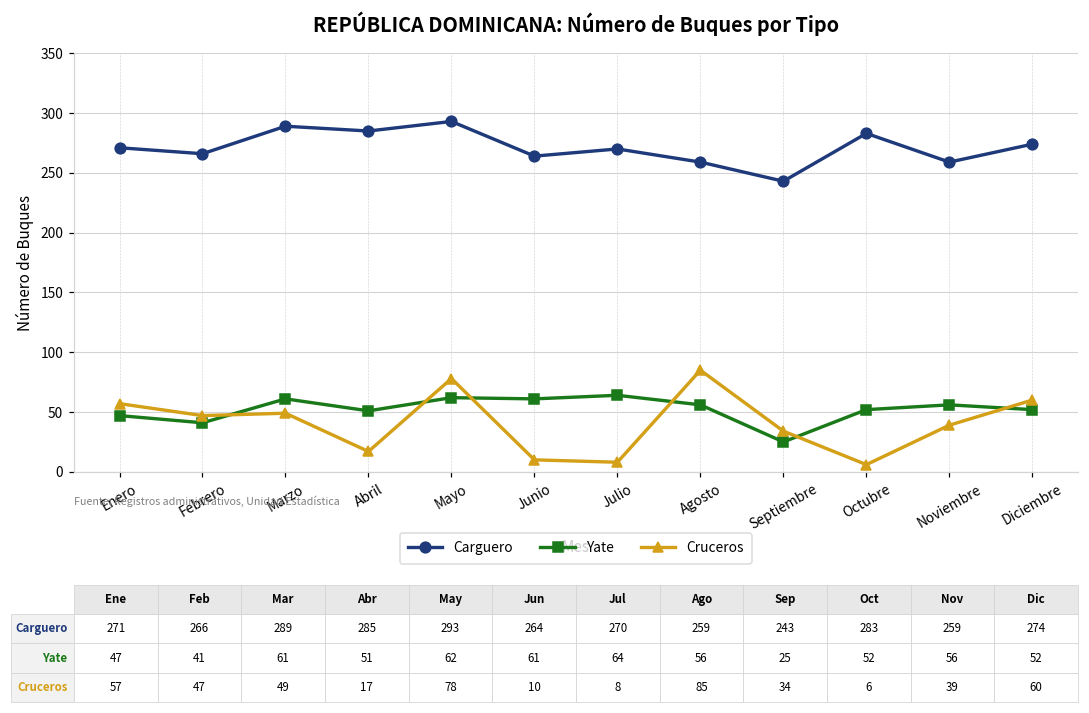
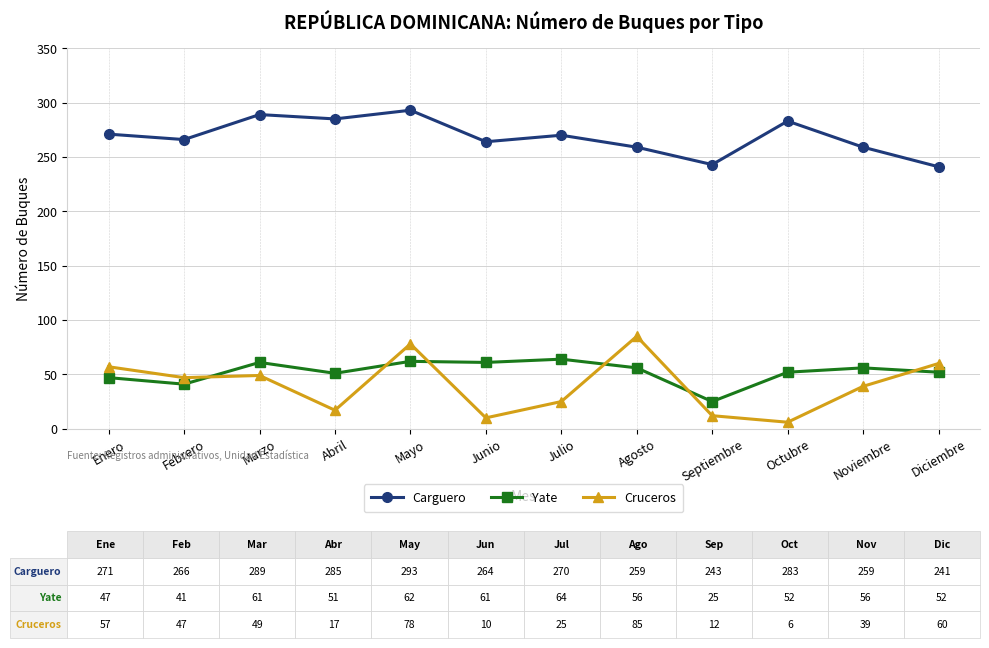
  {
    "Carguero": {
-     "Diciembre": 274
+     "Diciembre": 241
    },
    "Yate": {
      "Enero": 47,
      "Febrero": 41,
      "Marzo": 61,
      "Abril": 51,
      "Mayo": 62,
      "Junio": 61,
      "Julio": 64,
      "Agosto": 56,
      "Septiembre": 25,
      "Octubre": 52,
      "Noviembre": 56,
      "Diciembre": 52
    },
    "Cruceros": {
-     "Julio": 8,
-     "Septiembre": 34
+     "Julio": 25,
+     "Septiembre": 12
    }
  }
